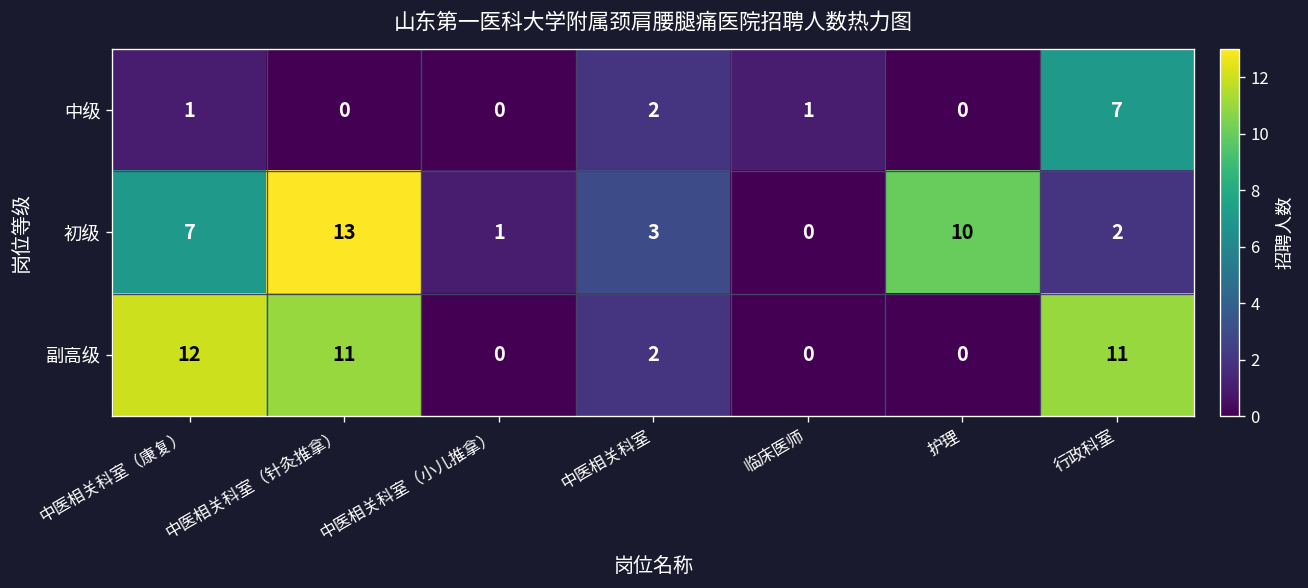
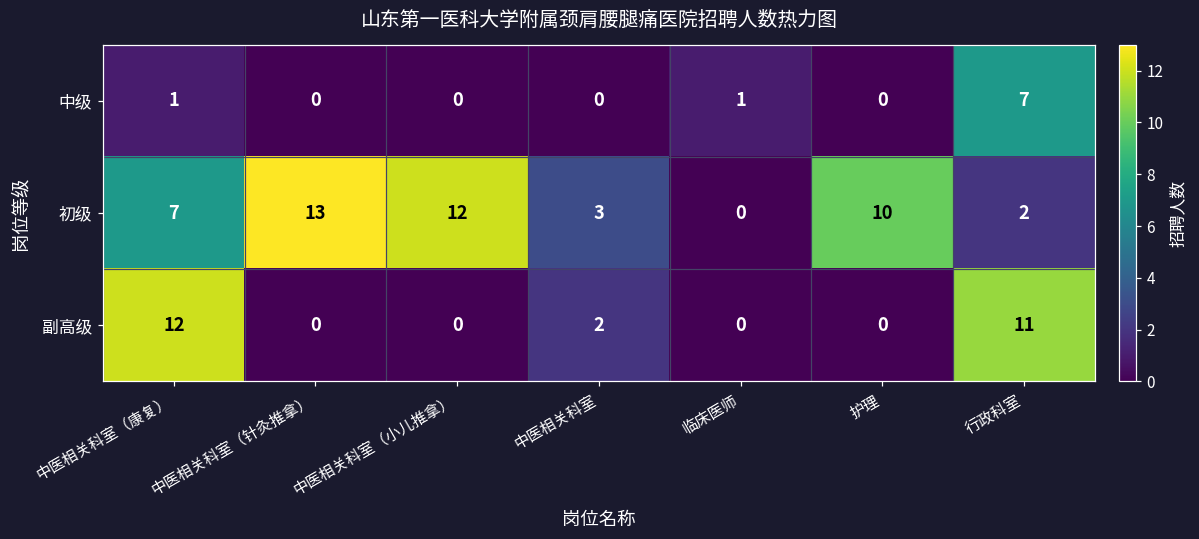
  {
    "中级": {
      "中医相关科室（康复）": 1,
      "中医相关科室（针灸推拿）": 0,
      "中医相关科室（小儿推拿）": 0,
-     "中医相关科室": 2,
+     "中医相关科室": 0,
      "临床医师": 1,
      "护理": 0,
      "行政科室": 7
    },
    "初级": {
      "中医相关科室（康复）": 7,
      "中医相关科室（针灸推拿）": 13,
-     "中医相关科室（小儿推拿）": 1,
+     "中医相关科室（小儿推拿）": 12,
      "中医相关科室": 3,
      "临床医师": 0,
      "护理": 10,
      "行政科室": 2
    },
    "副高级": {
      "中医相关科室（康复）": 12,
-     "中医相关科室（针灸推拿）": 11,
+     "中医相关科室（针灸推拿）": 0,
      "中医相关科室（小儿推拿）": 0,
      "中医相关科室": 2,
      "临床医师": 0,
      "护理": 0,
      "行政科室": 11
    }
  }
